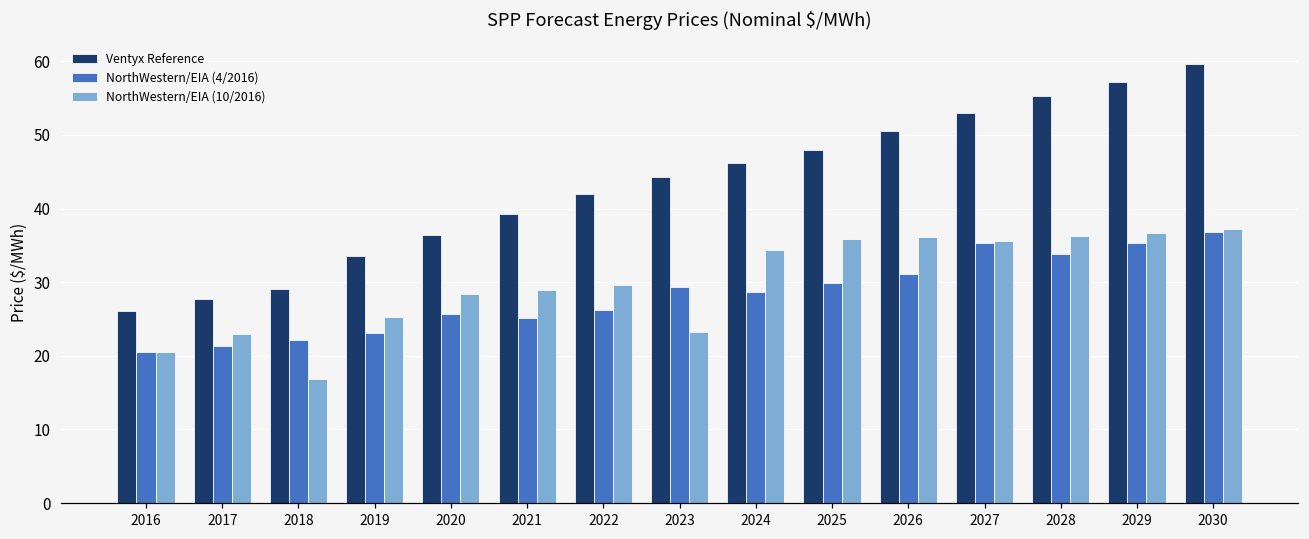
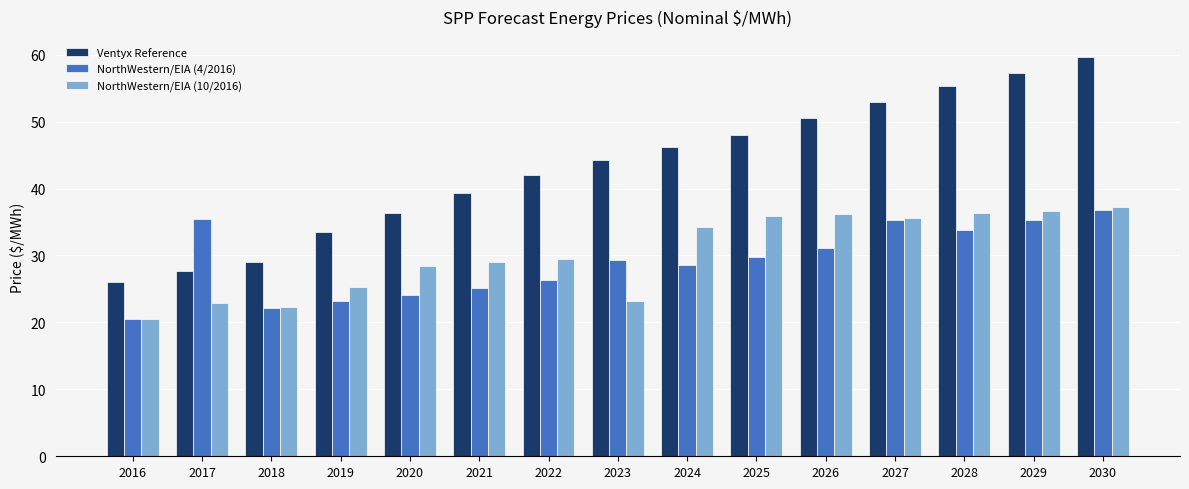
  {
    "Ventyx Reference": {
      "2016": 26,
      "2017": 28,
      "2018": 29,
      "2019": 34,
      "2020": 36,
      "2021": 39,
      "2022": 42,
      "2023": 44,
      "2024": 46,
      "2025": 48,
      "2026": 51,
      "2027": 53,
      "2028": 55,
      "2029": 57,
      "2030": 60
    },
    "NorthWestern/EIA (4/2016)": {
      "2016": 21,
-     "2017": 21,
+     "2017": 35,
      "2018": 22,
      "2019": 23,
-     "2020": 26,
+     "2020": 24,
      "2021": 25,
      "2022": 26,
      "2023": 29,
      "2024": 29,
      "2025": 30,
      "2026": 31,
      "2027": 35,
      "2028": 34,
      "2029": 35,
      "2030": 37
    },
    "NorthWestern/EIA (10/2016)": {
      "2016": 21,
      "2017": 23,
-     "2018": 17,
+     "2018": 22,
      "2019": 25,
      "2020": 28,
      "2021": 29,
      "2022": 30,
      "2023": 23,
      "2024": 34,
      "2025": 36,
      "2026": 36,
      "2027": 36,
      "2028": 36,
      "2029": 37,
      "2030": 37
    }
  }
